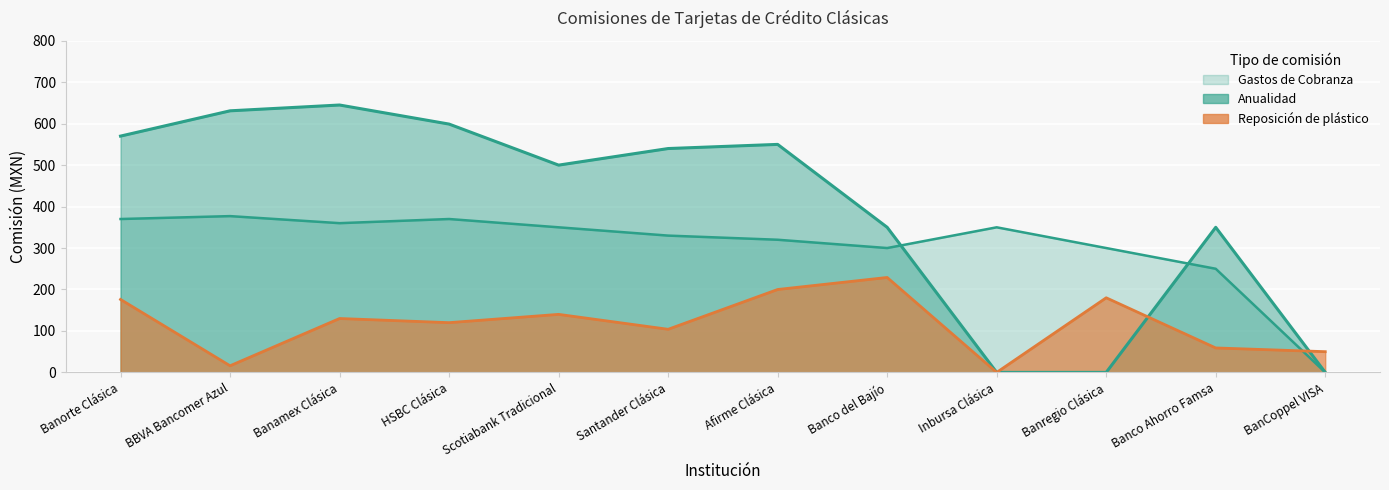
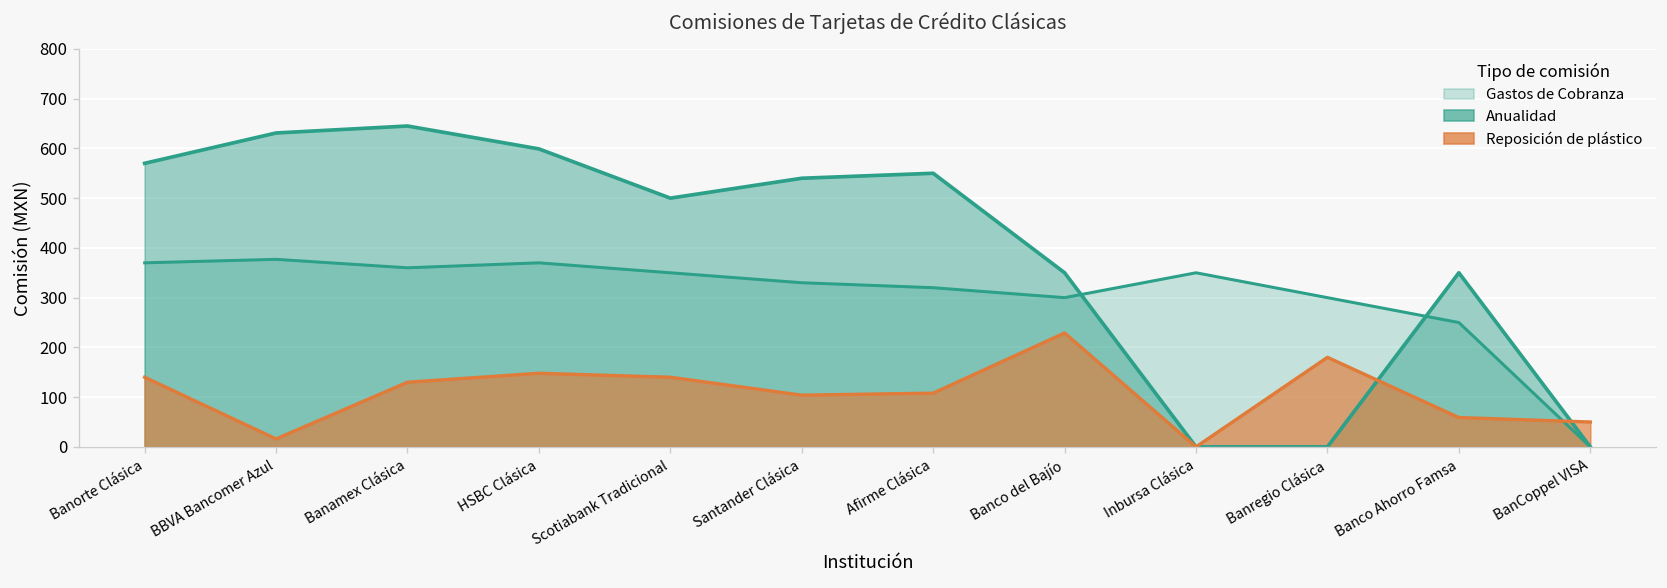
  {
    "Reposición de plástico": {
-     "Banorte Clásica": 180,
+     "Banorte Clásica": 140,
      "BBVA Bancomer Azul": 20,
      "Banamex Clásica": 130,
-     "HSBC Clásica": 120,
+     "HSBC Clásica": 150,
      "Scotiabank Tradicional": 140,
      "Santander Clásica": 100,
-     "Afirme Clásica": 200,
+     "Afirme Clásica": 110,
      "Banco del Bajío": 230,
      "Banregio Clásica": 180,
      "Banco Ahorro Famsa": 60,
      "BanCoppel VISA": 50
    }
  }
